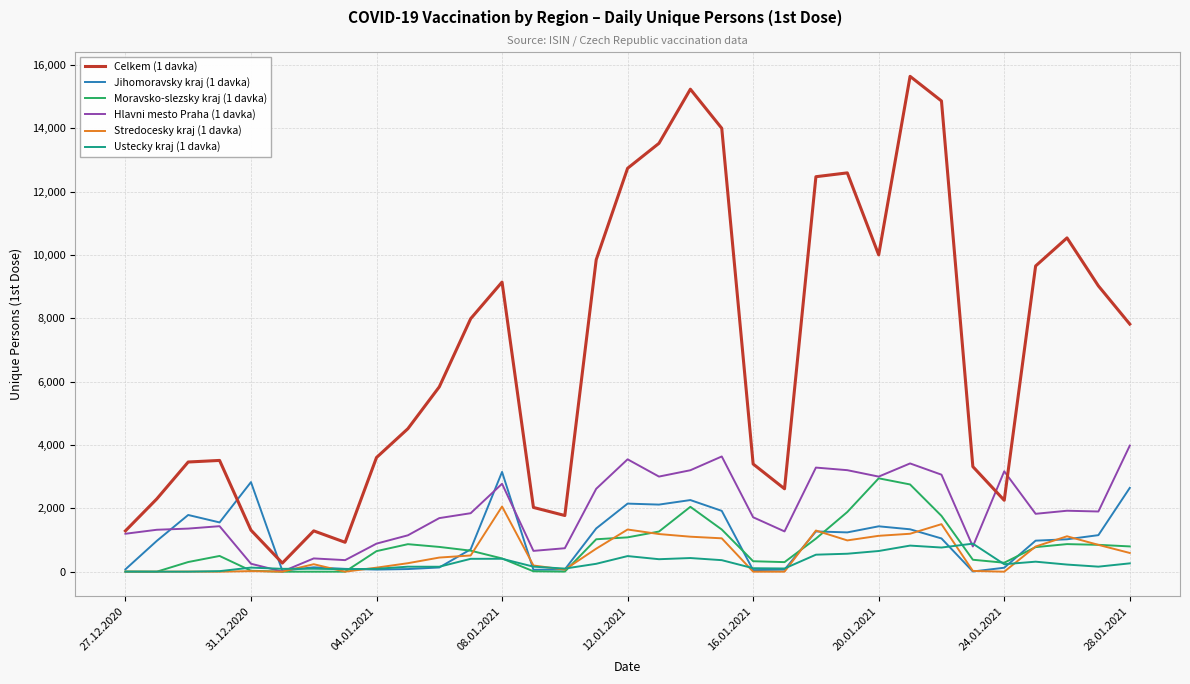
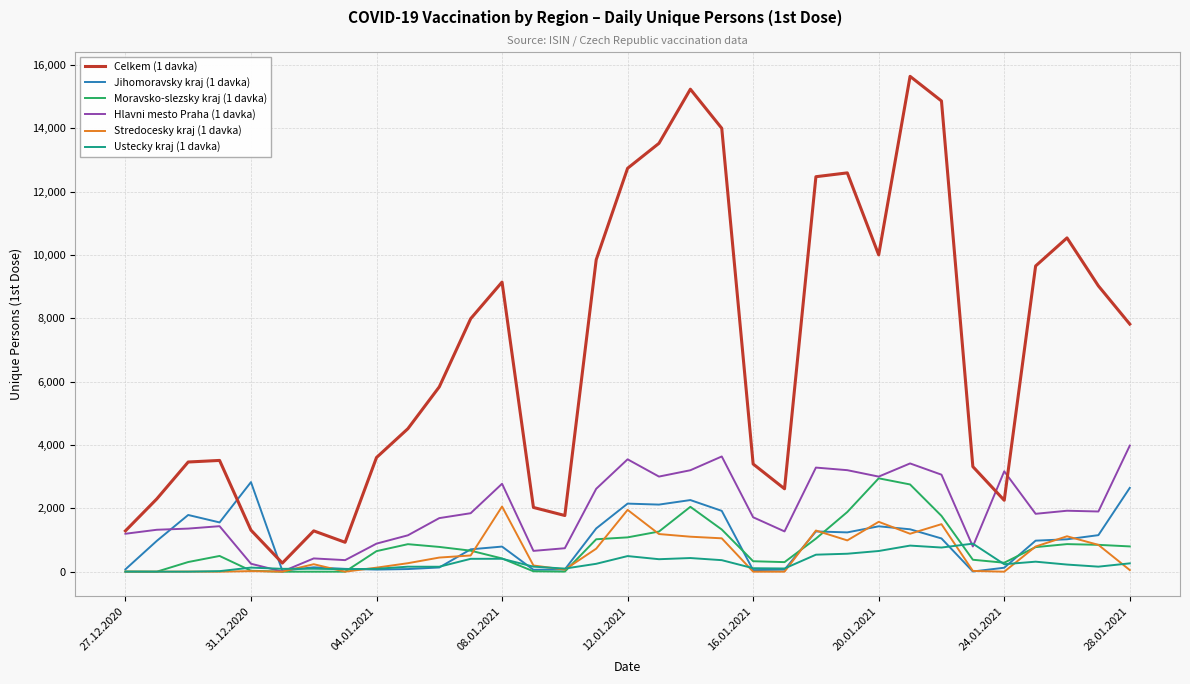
  {
    "Celkem (1 davka)": {
      "27.12.2020": "1,300",
      "31.12.2020": "1,300",
      "04.01.2021": "3,600",
      "08.01.2021": "9,100",
      "12.01.2021": "12,700",
      "16.01.2021": "3,400",
      "20.01.2021": "10,000",
      "24.01.2021": "2,300",
      "28.01.2021": "7,800"
    },
    "Jihomoravsky kraj (1 davka)": {
      "31.12.2020": "2,800",
-     "08.01.2021": "3,200",
+     "08.01.2021": "800",
      "12.01.2021": "2,200",
      "20.01.2021": "1,400",
      "24.01.2021": "100",
      "28.01.2021": "2,600"
    },
    "Hlavni mesto Praha (1 davka)": {
      "27.12.2020": "1,200",
      "31.12.2020": "300",
      "04.01.2021": "900",
      "08.01.2021": "2,800",
      "12.01.2021": "3,500",
      "16.01.2021": "1,700",
      "24.01.2021": "3,200",
      "28.01.2021": "4,000"
    },
    "Stredocesky kraj (1 davka)": {
      "08.01.2021": "2,100",
-     "12.01.2021": "1,300",
-     "20.01.2021": "1,100",
+     "12.01.2021": "2,000",
+     "20.01.2021": "1,600",
      "24.01.2021": "0",
-     "28.01.2021": "600"
+     "28.01.2021": "100"
    }
  }
